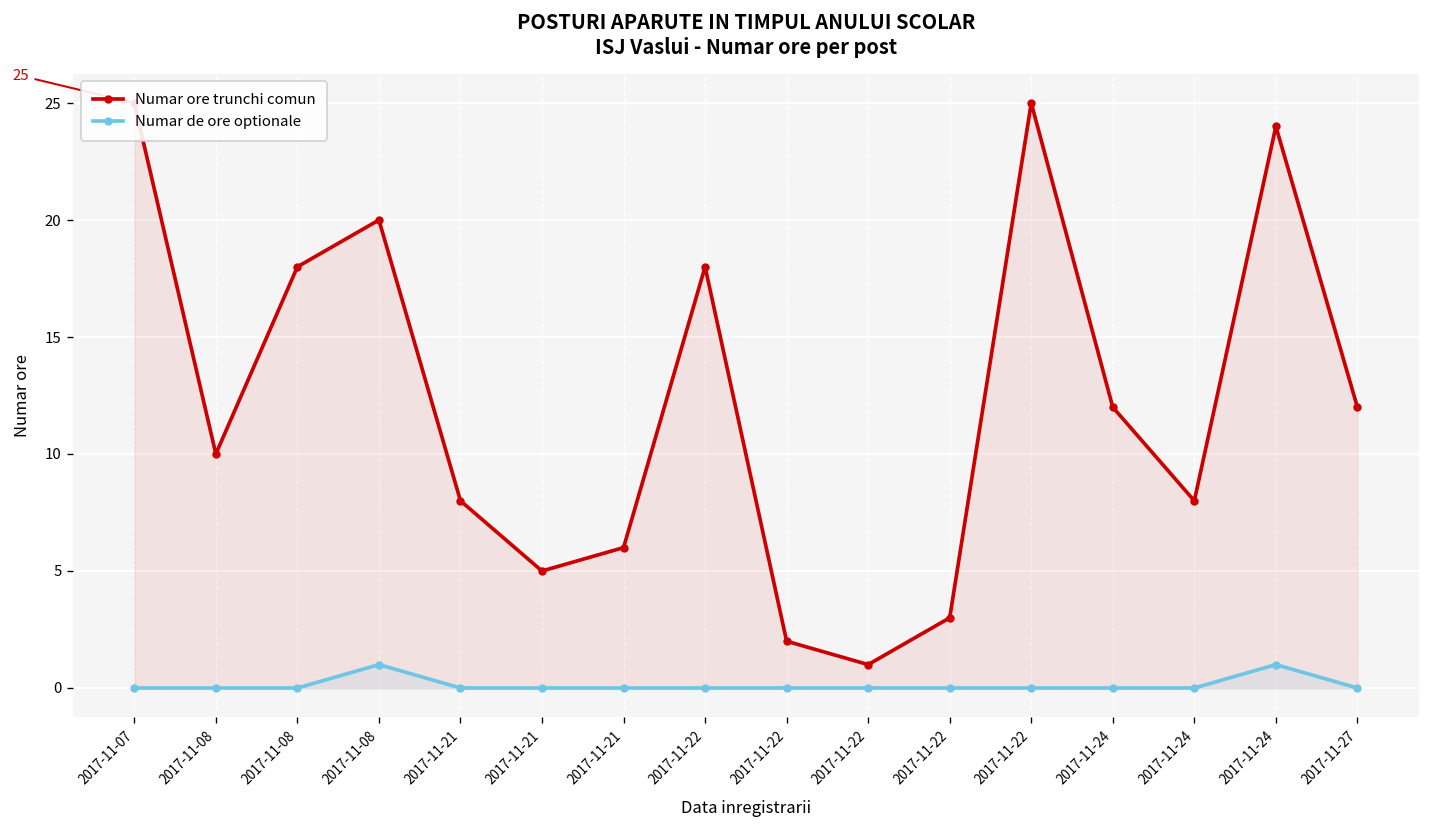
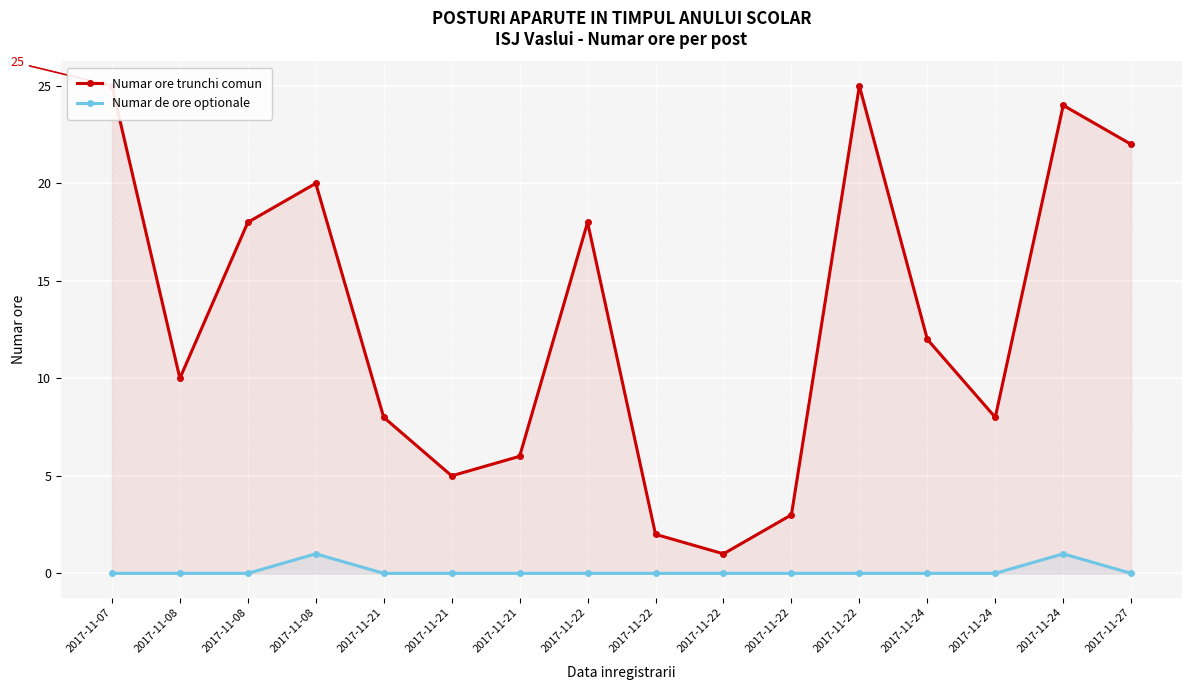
  {
    "Numar ore trunchi comun": {
-     "2017-11-27": 12
+     "2017-11-27": 22
    },
    "Numar de ore optionale": {
      "2017-11-07": 0,
      "2017-11-27": 0
    }
  }
